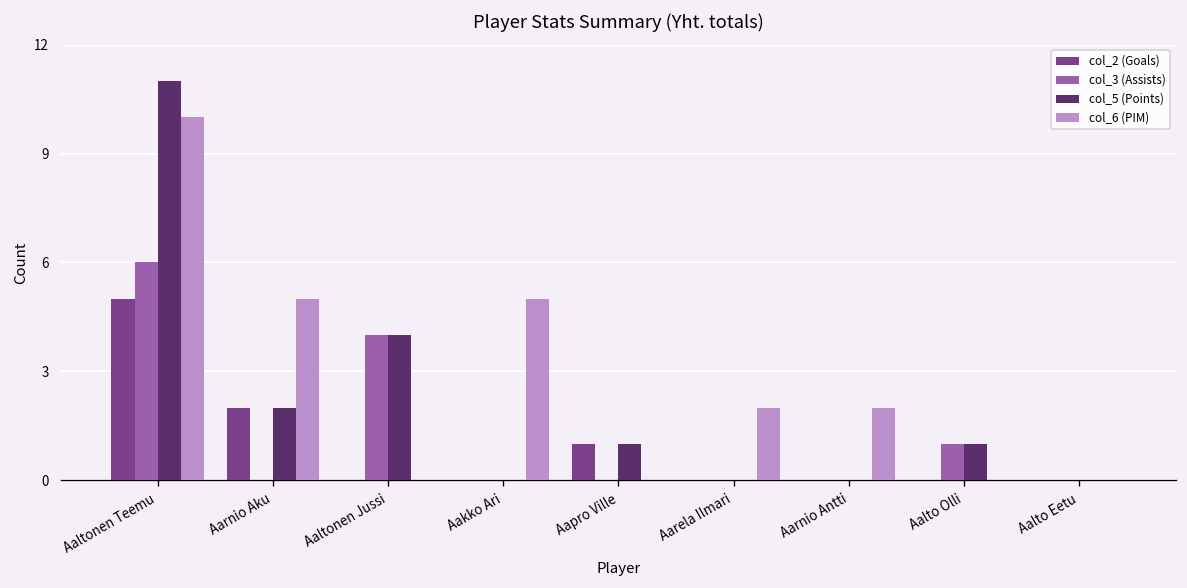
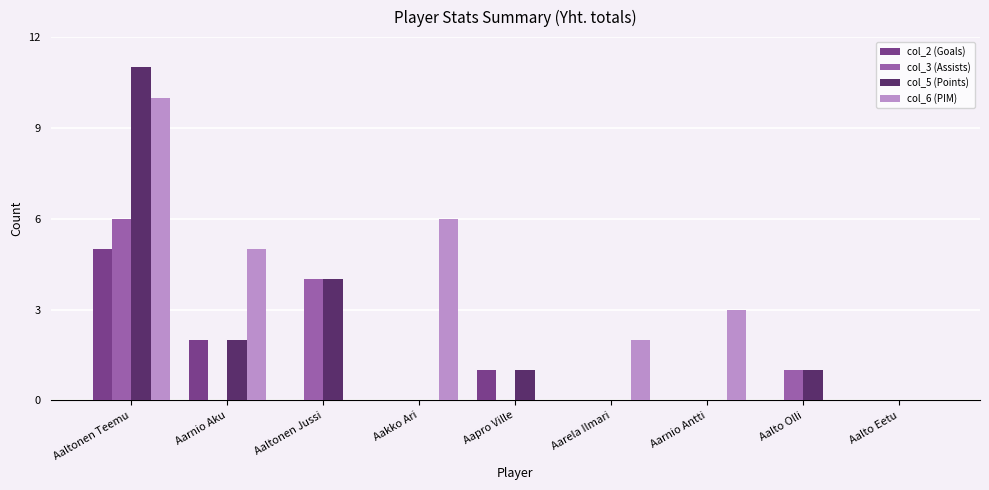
  {
    "col_6 (PIM)": {
      "Aaltonen Teemu": 10,
      "Aarnio Aku": 5,
      "Aaltonen Jussi": 0,
-     "Aakko Ari": 5,
+     "Aakko Ari": 6,
      "Aapro Ville": 0,
      "Aarela Ilmari": 2,
-     "Aarnio Antti": 2,
+     "Aarnio Antti": 3,
      "Aalto Olli": 0,
      "Aalto Eetu": 0
    }
  }
